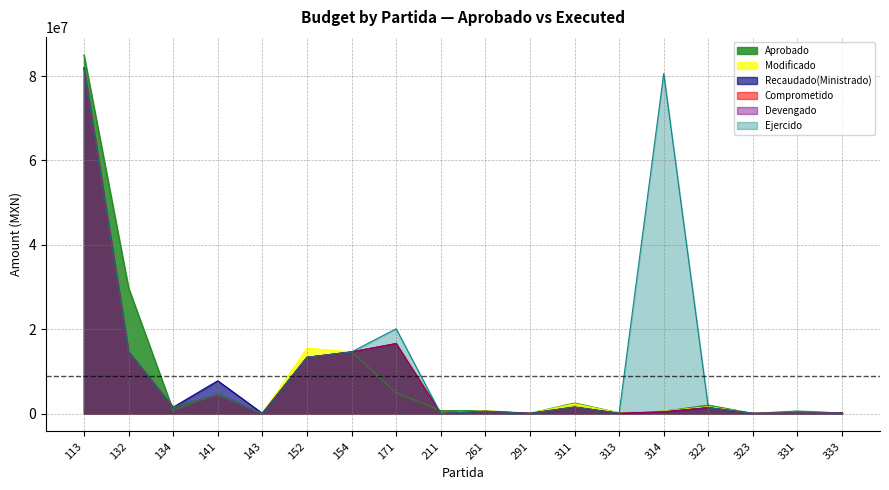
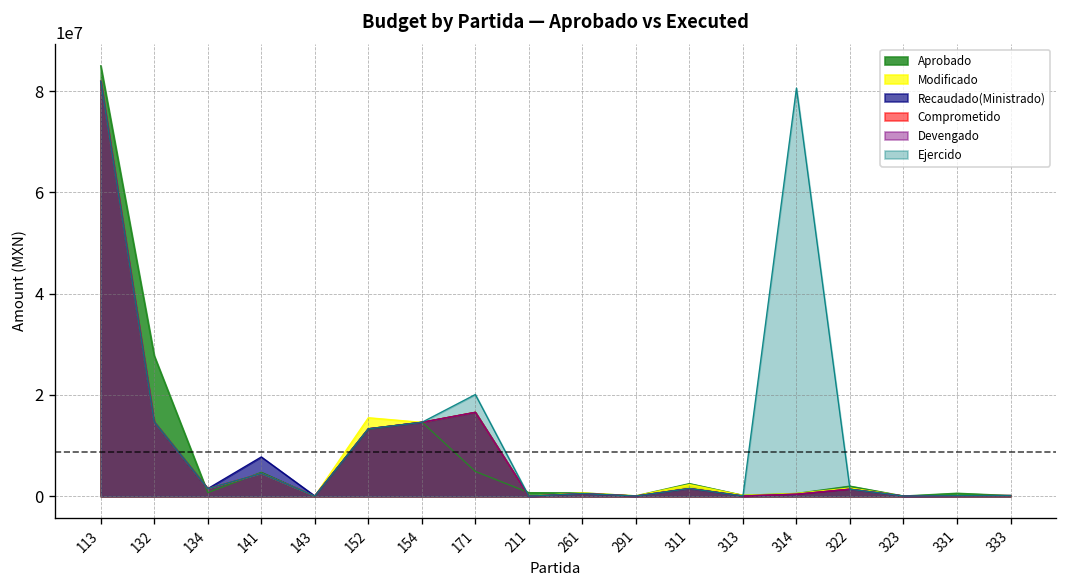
  {
    "Aprobado": {
      "113": 85000000,
-     "132": 30000000,
+     "132": 28000000,
      "134": 1000000,
      "171": 5000000,
      "211": 1000000
    },
    "Modificado": {
      "152": 16000000
    },
    "Recaudado(Ministrado)": {
      "141": 8000000
    },
    "Ejercido": {
      "171": 20000000,
      "314": 81000000
    }
  }
